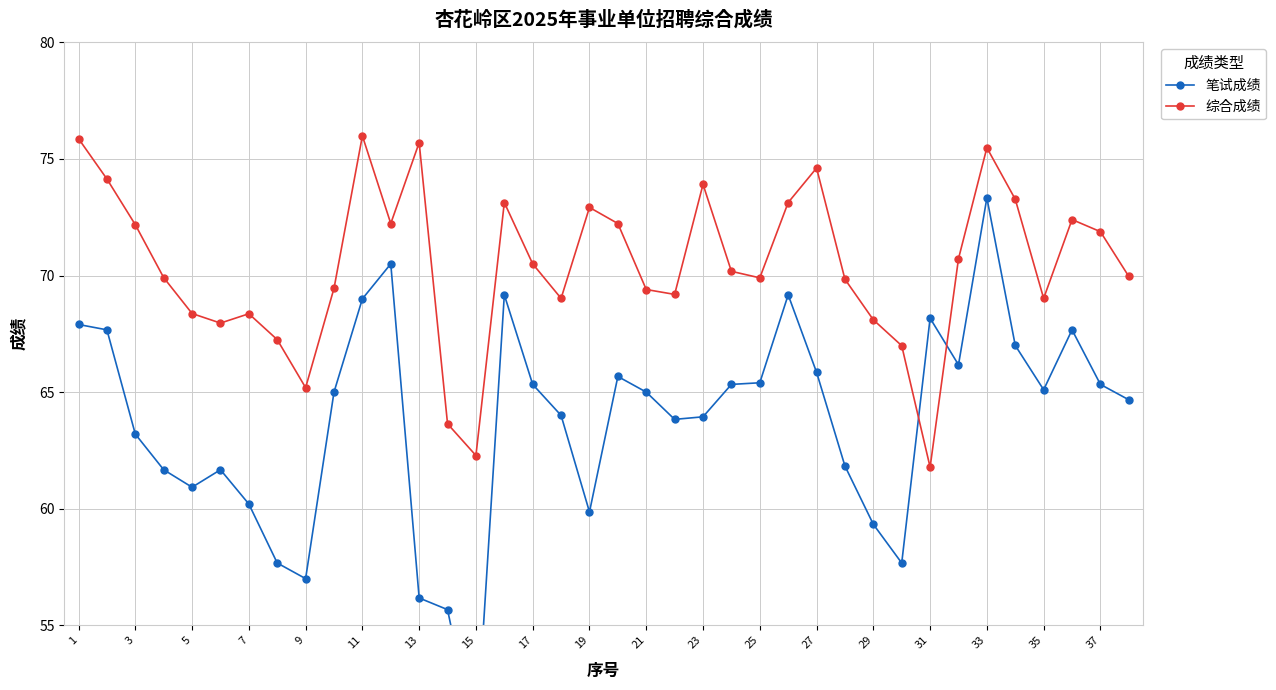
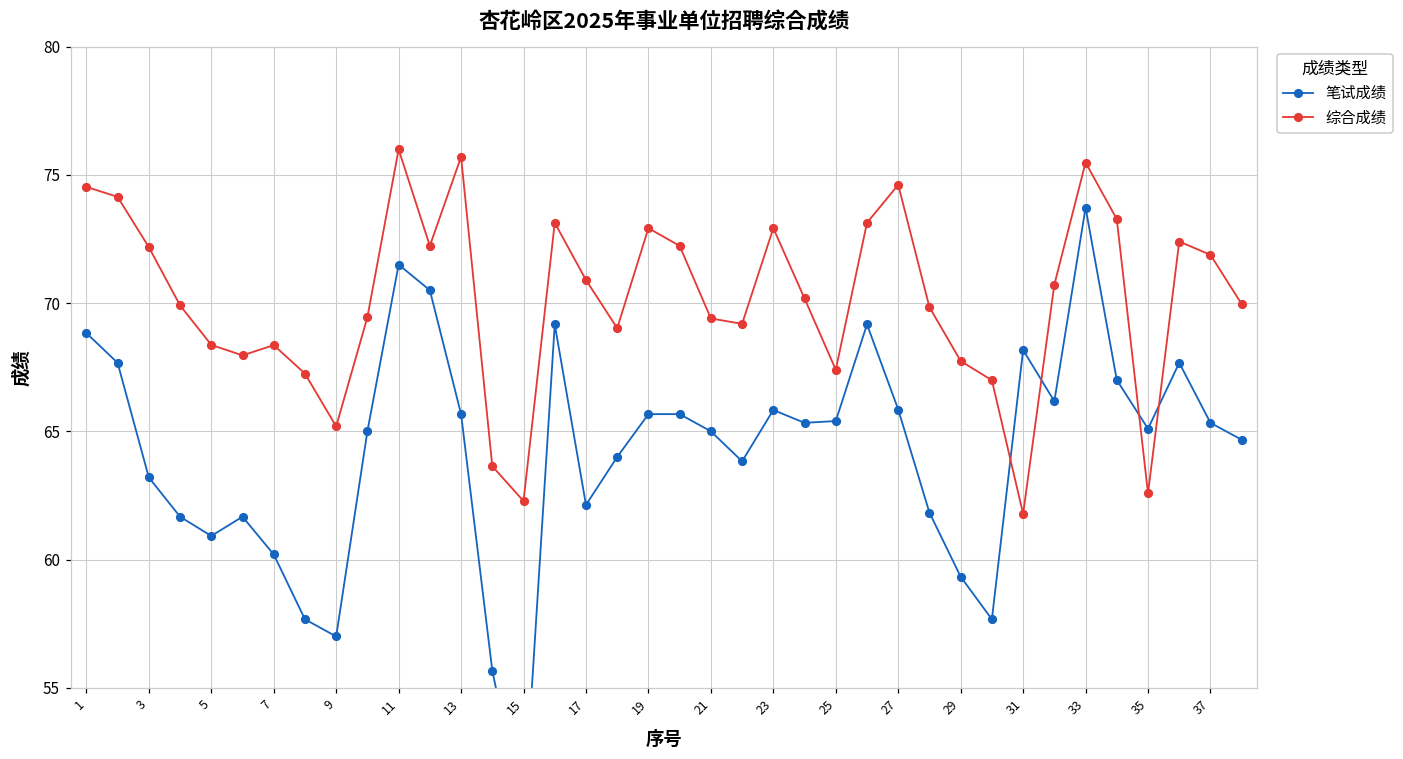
  {
    "笔试成绩": {
-     "1": 67.9,
+     "1": 68.8,
      "3": 63.2,
      "5": 60.9,
      "7": 60.2,
      "9": 57.0,
-     "11": 69.0,
-     "13": 56.2,
-     "17": 65.3,
-     "19": 59.9,
+     "11": 71.5,
+     "13": 65.7,
+     "17": 62.1,
+     "19": 65.7,
      "21": 65.0,
-     "23": 63.9,
+     "23": 65.8,
      "25": 65.4,
      "27": 65.9,
      "29": 59.3,
      "31": 68.2,
-     "33": 73.3,
+     "33": 73.7,
      "35": 65.1,
      "37": 65.3
    },
    "综合成绩": {
-     "1": 75.9,
+     "1": 74.5,
      "3": 72.2,
      "5": 68.4,
      "7": 68.4,
      "9": 65.2,
      "11": 76.0,
      "13": 75.7,
      "15": 62.3,
-     "17": 70.5,
+     "17": 70.9,
      "19": 72.9,
      "21": 69.4,
-     "23": 73.9,
-     "25": 69.9,
+     "23": 72.9,
+     "25": 67.4,
      "27": 74.6,
-     "29": 68.1,
+     "29": 67.7,
      "31": 61.8,
      "33": 75.5,
-     "35": 69.0,
+     "35": 62.6,
      "37": 71.9
    }
  }
